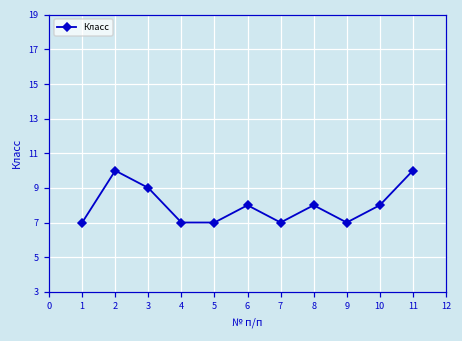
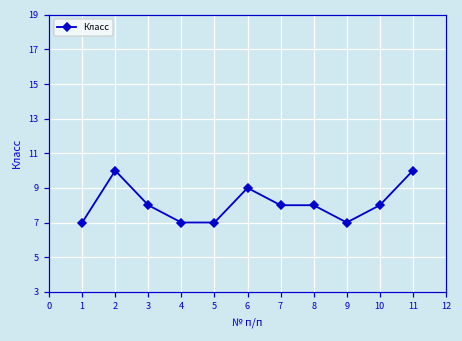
  {
    "1": 7,
    "2": 10,
-   "3": 9,
+   "3": 8,
    "4": 7,
    "5": 7,
-   "6": 8,
-   "7": 7,
+   "6": 9,
+   "7": 8,
    "8": 8,
    "9": 7,
    "10": 8,
    "11": 10
  }
